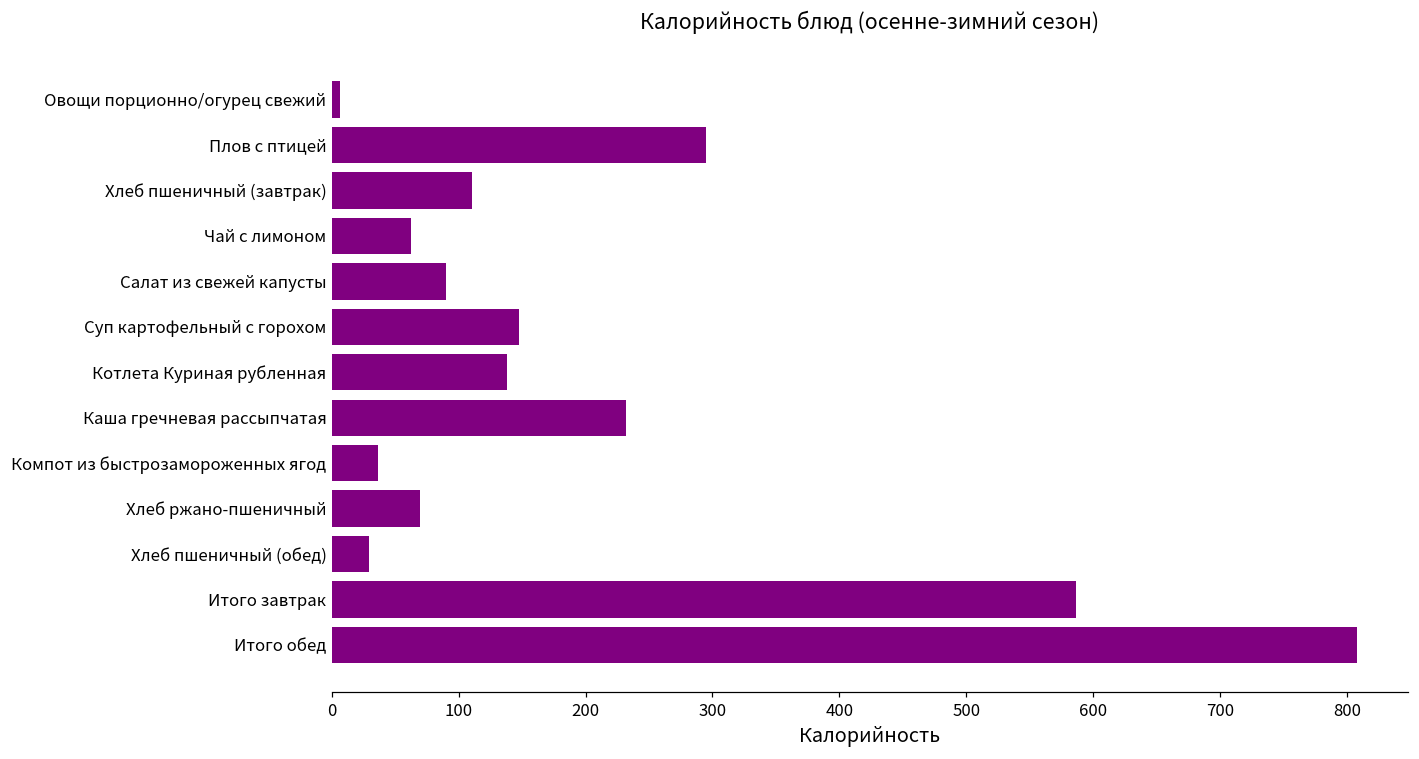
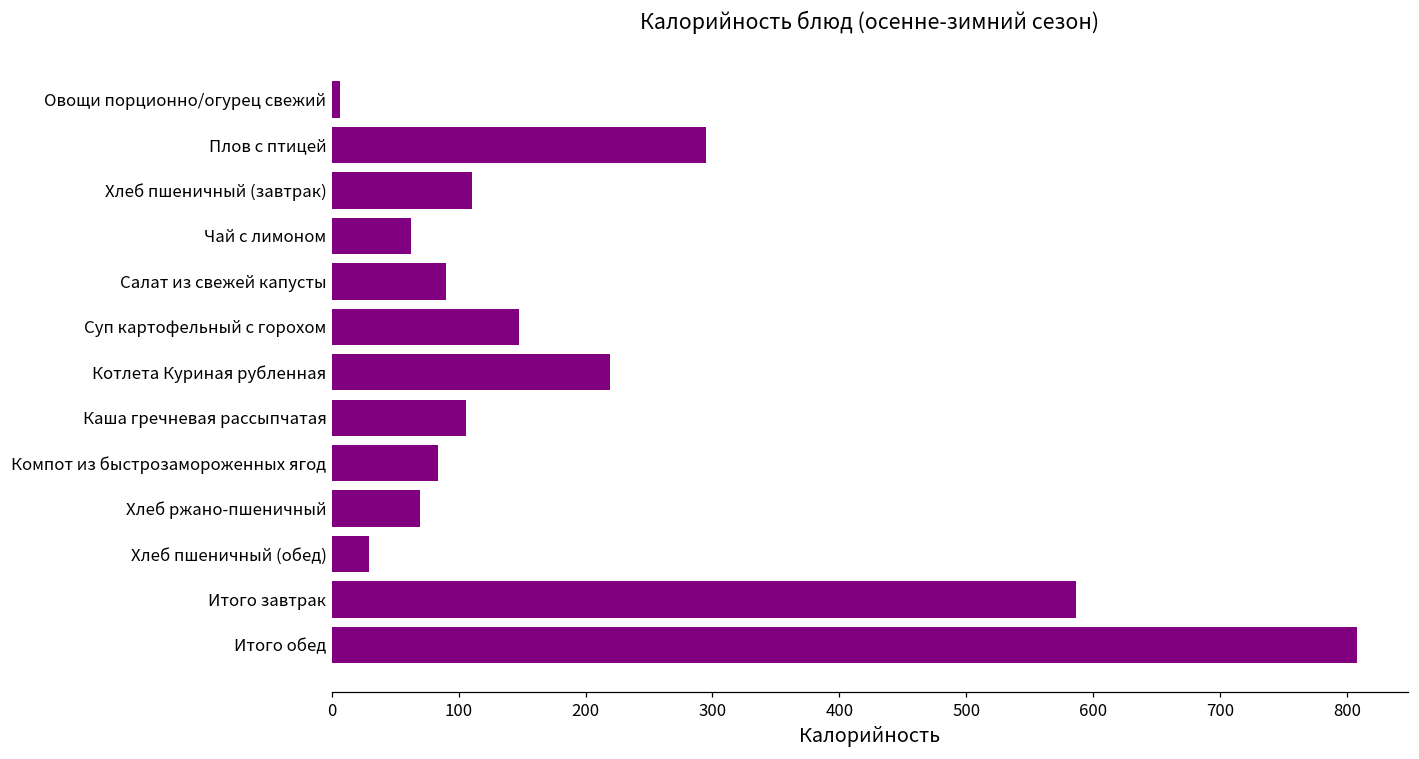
  {
    "Овощи порционно/огурец свежий": 6,
    "Плов с птицей": 295,
    "Хлеб пшеничный (завтрак)": 110,
    "Чай с лимоном": 62,
    "Салат из свежей капусты": 90,
    "Суп картофельный с горохом": 148,
-   "Котлета Куриная рубленная": 138,
-   "Каша гречневая рассыпчатая": 232,
-   "Компот из быстрозамороженных ягод": 36,
+   "Котлета Куриная рубленная": 219,
+   "Каша гречневая рассыпчатая": 105,
+   "Компот из быстрозамороженных ягод": 83,
    "Хлеб ржано-пшеничный": 70,
    "Хлеб пшеничный (обед)": 30,
    "Итого завтрак": 586,
    "Итого обед": 808
  }
